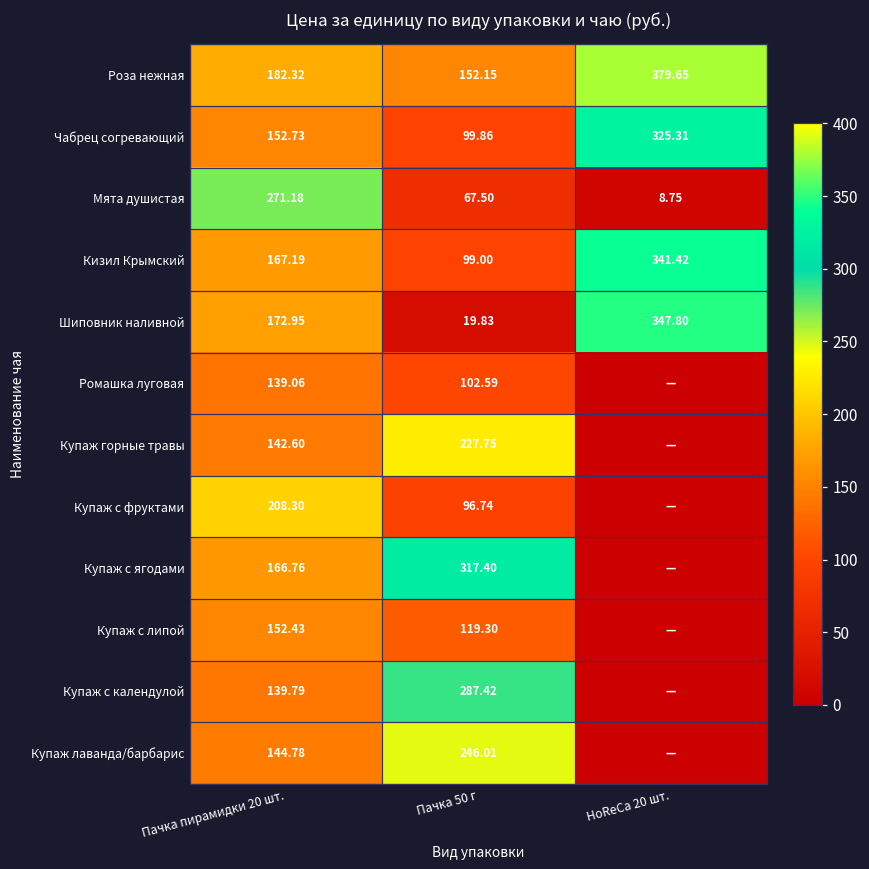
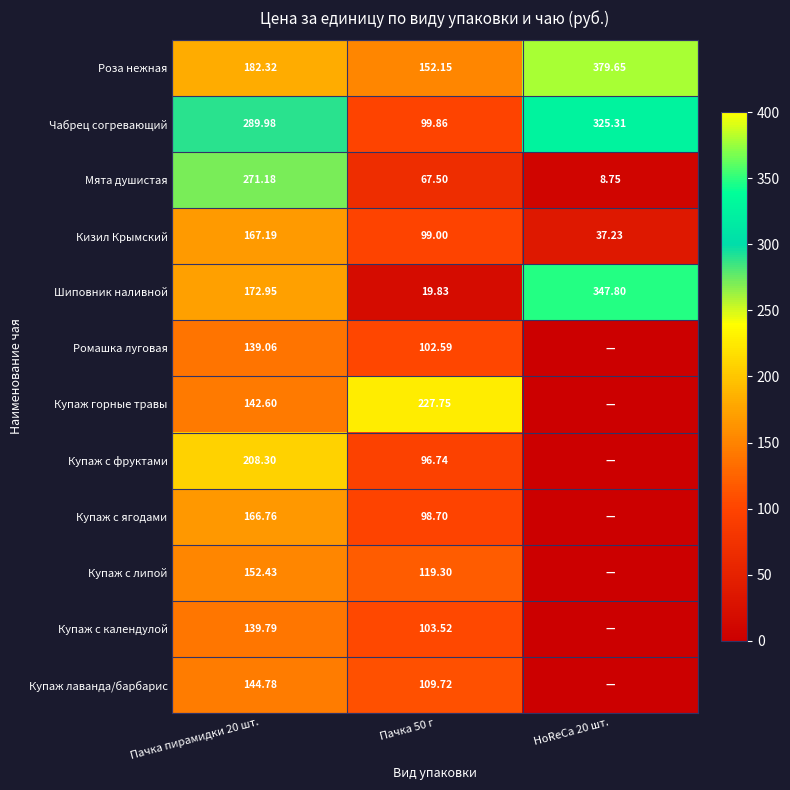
  {
    "Роза нежная": {
      "Пачка пирамидки 20 шт.": 182.32,
      "Пачка 50 г": 152.15,
      "HoReCa 20 шт.": 379.65
    },
    "Чабрец согревающий": {
-     "Пачка пирамидки 20 шт.": 152.73,
+     "Пачка пирамидки 20 шт.": 289.98,
      "Пачка 50 г": 99.86,
      "HoReCa 20 шт.": 325.31
    },
    "Мята душистая": {
      "Пачка пирамидки 20 шт.": 271.18,
      "Пачка 50 г": 67.50,
      "HoReCa 20 шт.": 8.75
    },
    "Кизил Крымский": {
      "Пачка пирамидки 20 шт.": 167.19,
      "Пачка 50 г": 99.00,
-     "HoReCa 20 шт.": 341.42
+     "HoReCa 20 шт.": 37.23
    },
    "Шиповник наливной": {
      "Пачка пирамидки 20 шт.": 172.95,
      "Пачка 50 г": 19.83,
      "HoReCa 20 шт.": 347.80
    },
    "Ромашка луговая": {
      "Пачка пирамидки 20 шт.": 139.06,
      "Пачка 50 г": 102.59
    },
    "Купаж горные травы": {
      "Пачка пирамидки 20 шт.": 142.60,
      "Пачка 50 г": 227.75
    },
    "Купаж с фруктами": {
      "Пачка пирамидки 20 шт.": 208.30,
      "Пачка 50 г": 96.74
    },
    "Купаж с ягодами": {
      "Пачка пирамидки 20 шт.": 166.76,
-     "Пачка 50 г": 317.40
+     "Пачка 50 г": 98.70
    },
    "Купаж с липой": {
      "Пачка пирамидки 20 шт.": 152.43,
      "Пачка 50 г": 119.30
    },
    "Купаж с календулой": {
      "Пачка пирамидки 20 шт.": 139.79,
-     "Пачка 50 г": 287.42
+     "Пачка 50 г": 103.52
    },
    "Купаж лаванда/барбарис": {
      "Пачка пирамидки 20 шт.": 144.78,
-     "Пачка 50 г": 246.01
+     "Пачка 50 г": 109.72
    }
  }
